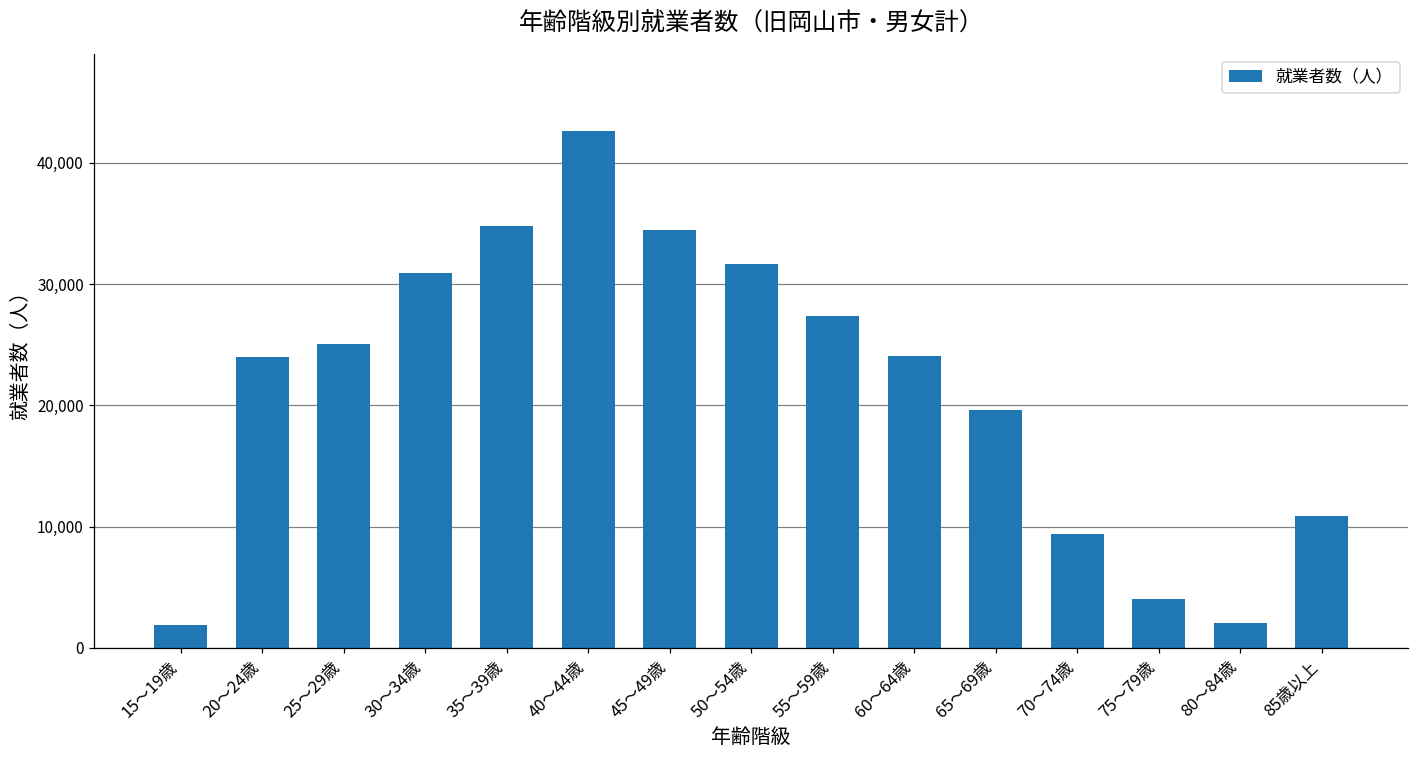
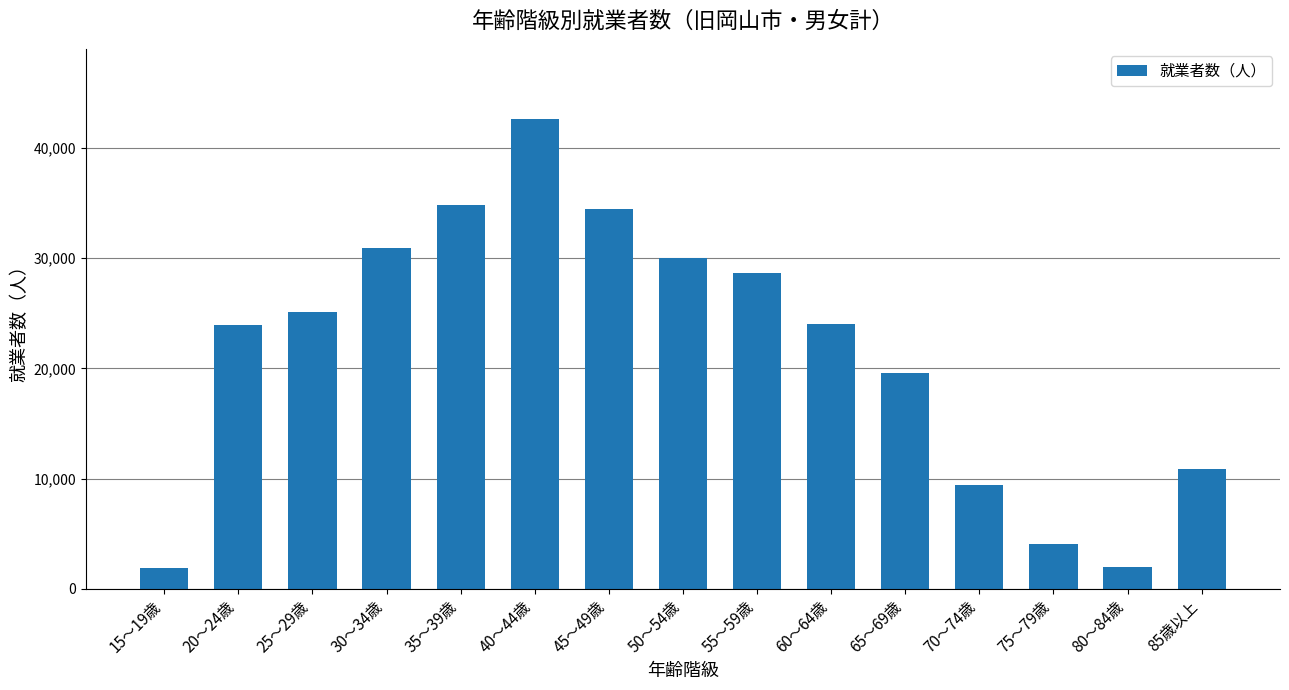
  {
    "15～19歳": "1,900",
    "20～24歳": "24,000",
    "25～29歳": "25,100",
    "30～34歳": "30,900",
    "35～39歳": "34,800",
    "40～44歳": "42,600",
    "45～49歳": "34,500",
-   "50～54歳": "31,600",
-   "55～59歳": "27,400",
+   "50～54歳": "30,000",
+   "55～59歳": "28,600",
    "60～64歳": "24,100",
    "65～69歳": "19,600",
    "70～74歳": "9,400",
    "75～79歳": "4,100",
    "80～84歳": "2,000",
    "85歳以上": "10,900"
  }
